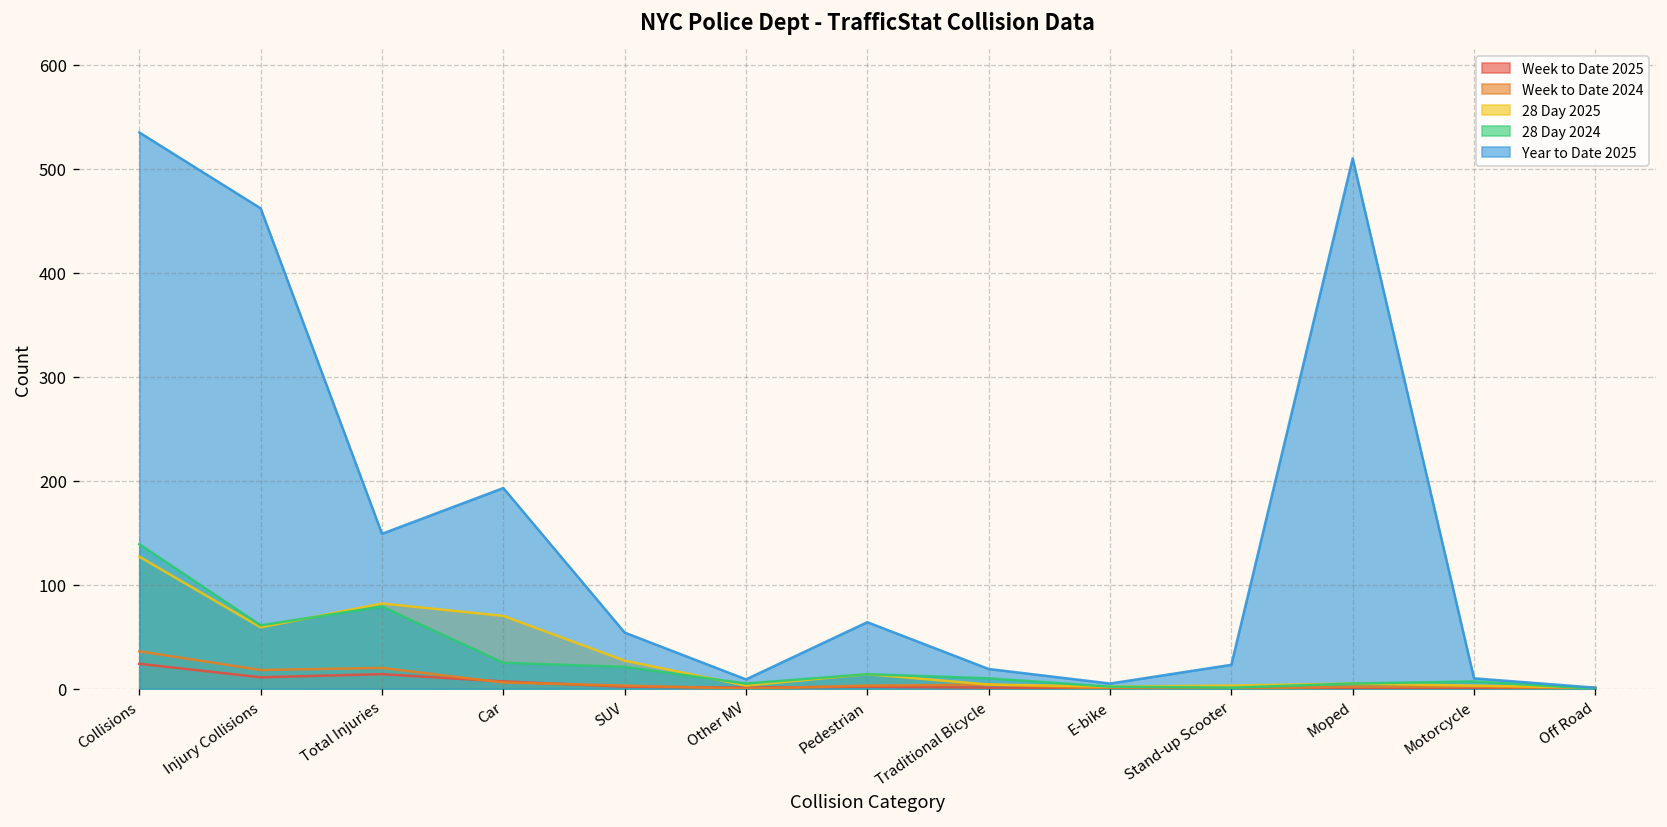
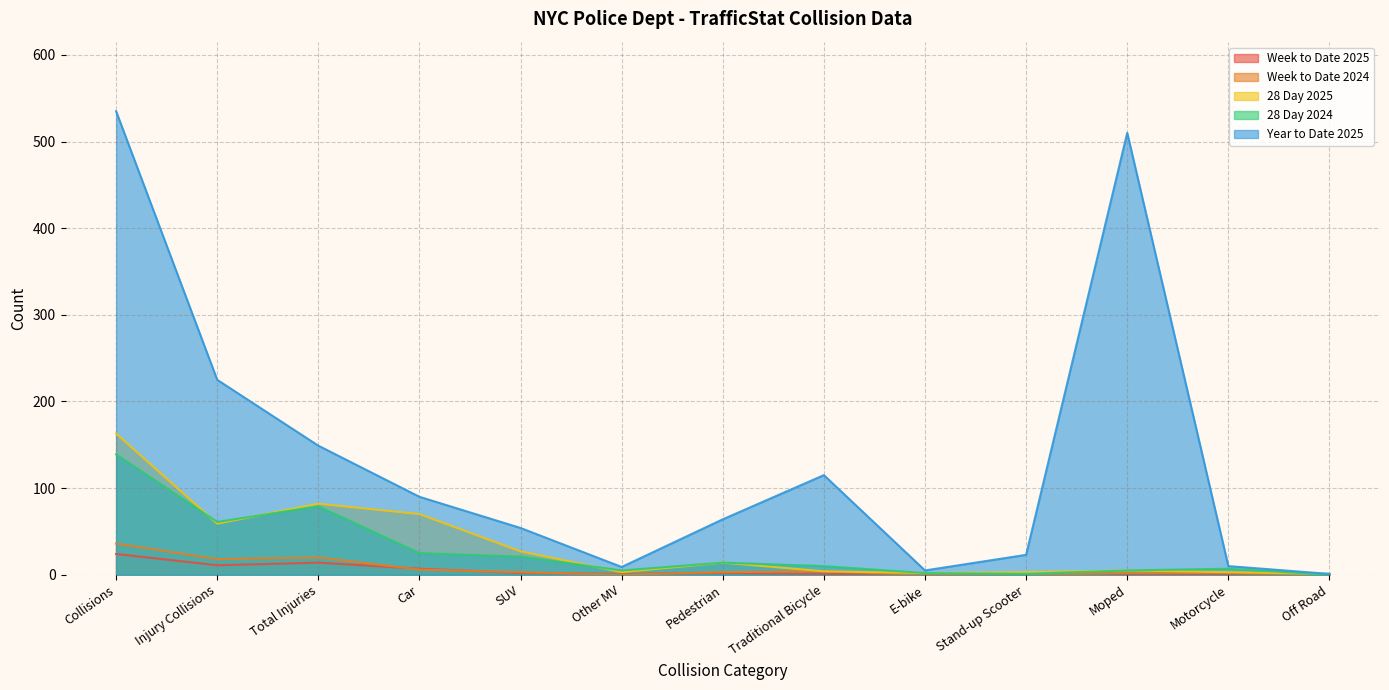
  {
    "28 Day 2025": {
-     "Collisions": 130,
+     "Collisions": 160,
      "Total Injuries": 80,
      "Car": 70,
      "SUV": 30
    },
    "28 Day 2024": {
      "Collisions": 140,
      "Total Injuries": 80,
      "Car": 30,
      "SUV": 20,
      "Traditional Bicycle": 10,
      "Motorcycle": 10
    },
    "Year to Date 2025": {
      "Collisions": 540,
-     "Injury Collisions": 460,
+     "Injury Collisions": 230,
      "Total Injuries": 150,
-     "Car": 190,
+     "Car": 90,
      "SUV": 50,
      "Other MV": 10,
      "Pedestrian": 60,
-     "Traditional Bicycle": 20,
+     "Traditional Bicycle": 120,
      "E-bike": 10,
      "Stand-up Scooter": 20,
      "Moped": 510,
      "Motorcycle": 10
    }
  }
